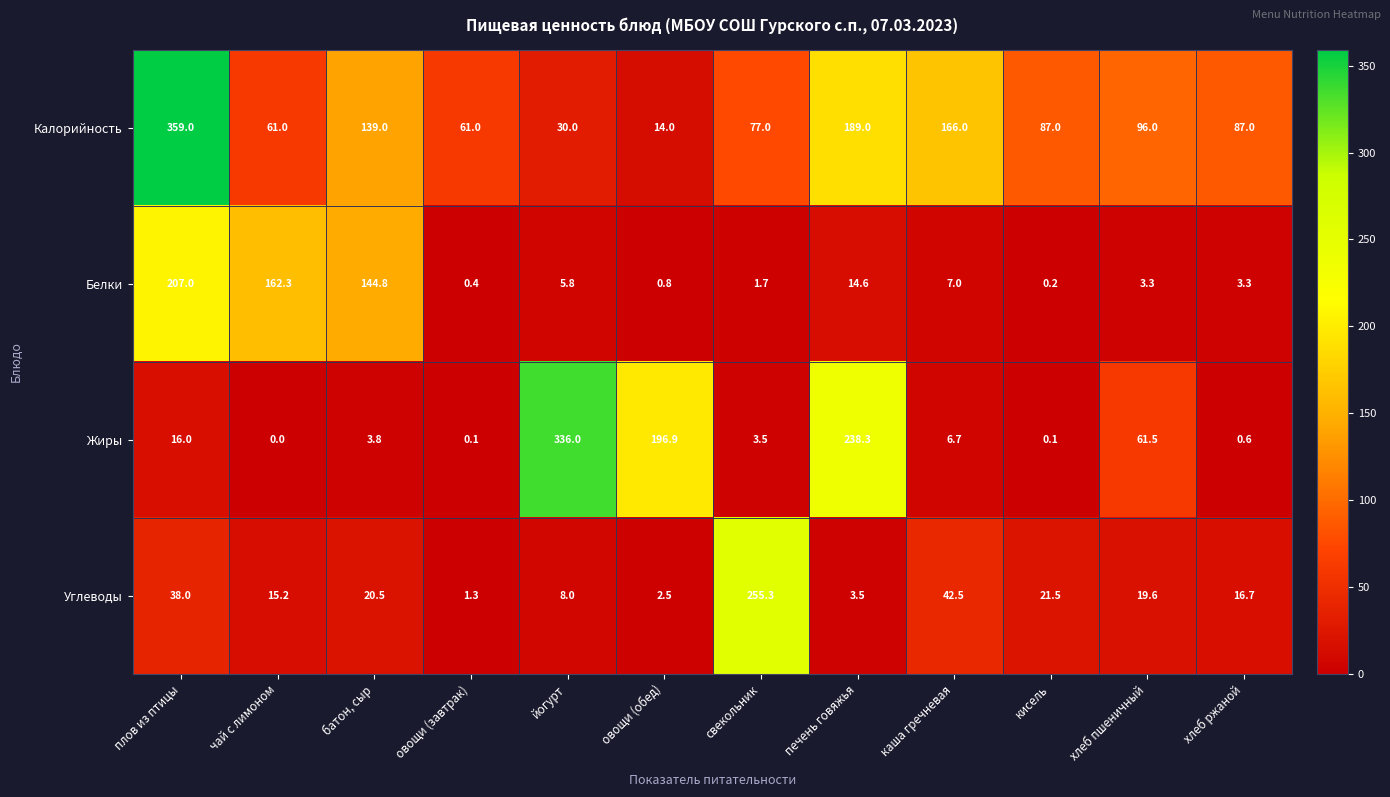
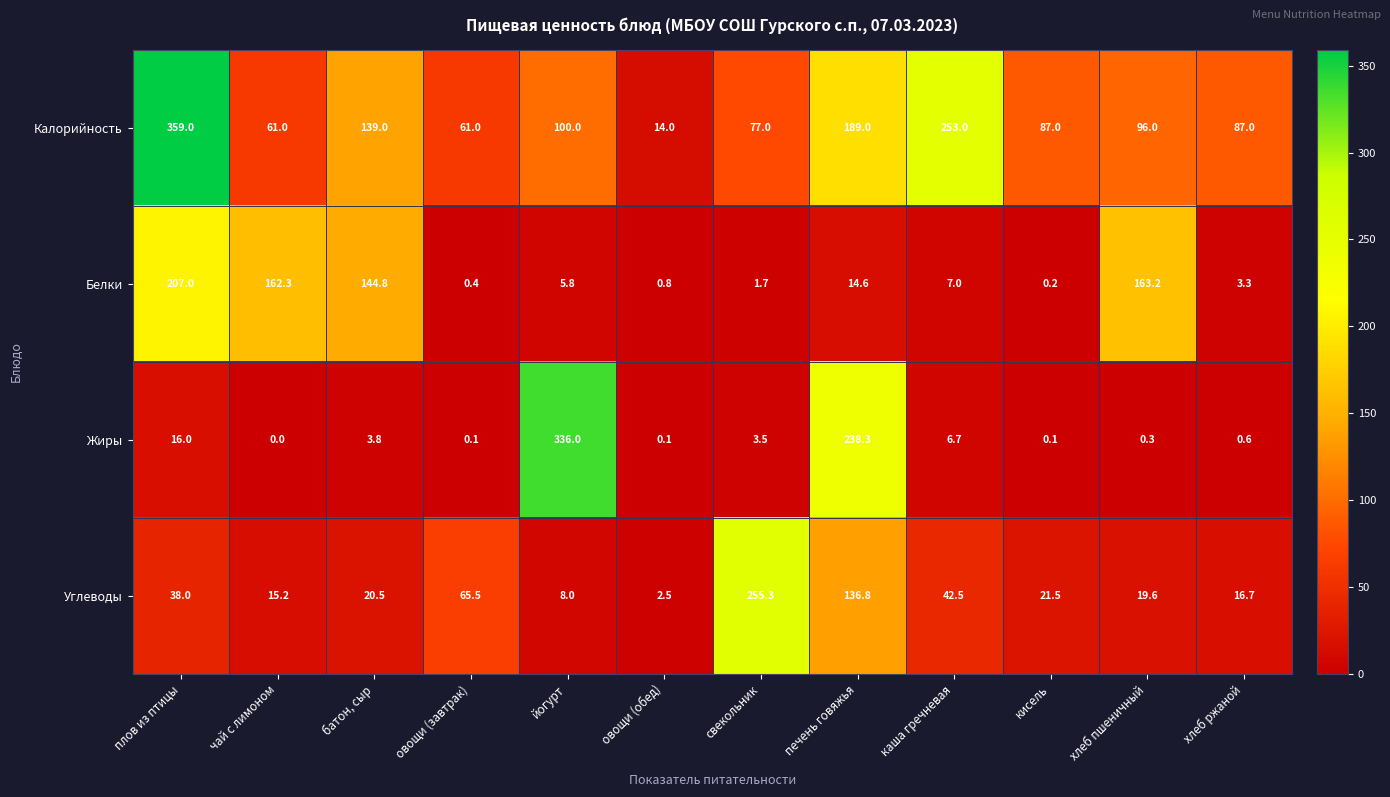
  {
    "Калорийность": {
      "плов из птицы": 359.0,
      "чай с лимоном": 61.0,
      "батон, сыр": 139.0,
      "овощи (завтрак)": 61.0,
-     "йогурт": 30.0,
+     "йогурт": 100.0,
      "овощи (обед)": 14.0,
      "свекольник": 77.0,
      "печень говяжья": 189.0,
-     "каша гречневая": 166.0,
+     "каша гречневая": 253.0,
      "кисель": 87.0,
      "хлеб пшеничный": 96.0,
      "хлеб ржаной": 87.0
    },
    "Белки": {
      "плов из птицы": 207.0,
      "чай с лимоном": 162.3,
      "батон, сыр": 144.8,
      "овощи (завтрак)": 0.4,
      "йогурт": 5.8,
      "овощи (обед)": 0.8,
      "свекольник": 1.7,
      "печень говяжья": 14.6,
      "каша гречневая": 7.0,
      "кисель": 0.2,
-     "хлеб пшеничный": 3.3,
+     "хлеб пшеничный": 163.2,
      "хлеб ржаной": 3.3
    },
    "Жиры": {
      "плов из птицы": 16.0,
      "чай с лимоном": 0.0,
      "батон, сыр": 3.8,
      "овощи (завтрак)": 0.1,
      "йогурт": 336.0,
-     "овощи (обед)": 196.9,
+     "овощи (обед)": 0.1,
      "свекольник": 3.5,
      "печень говяжья": 238.3,
      "каша гречневая": 6.7,
      "кисель": 0.1,
-     "хлеб пшеничный": 61.5,
+     "хлеб пшеничный": 0.3,
      "хлеб ржаной": 0.6
    },
    "Углеводы": {
      "плов из птицы": 38.0,
      "чай с лимоном": 15.2,
      "батон, сыр": 20.5,
-     "овощи (завтрак)": 1.3,
+     "овощи (завтрак)": 65.5,
      "йогурт": 8.0,
      "овощи (обед)": 2.5,
      "свекольник": 255.3,
-     "печень говяжья": 3.5,
+     "печень говяжья": 136.8,
      "каша гречневая": 42.5,
      "кисель": 21.5,
      "хлеб пшеничный": 19.6,
      "хлеб ржаной": 16.7
    }
  }
